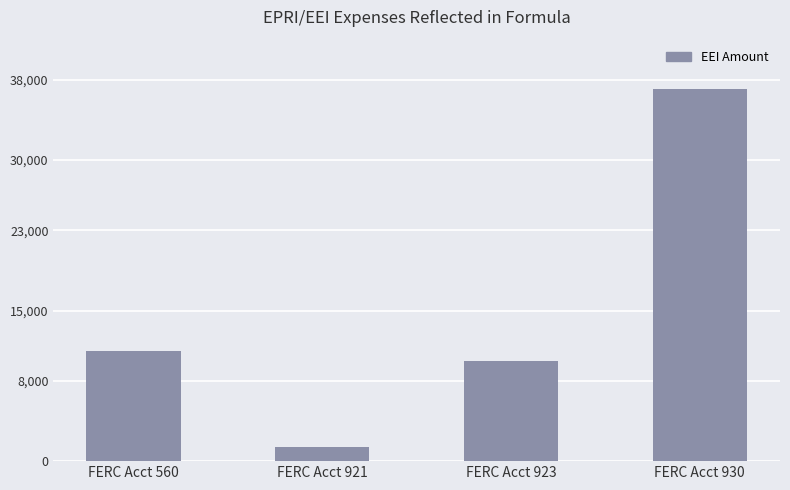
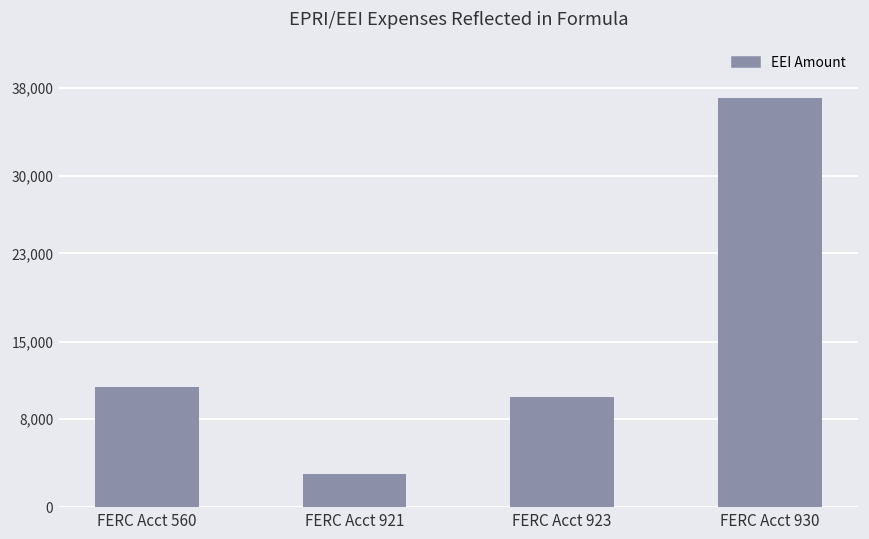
  {
    "FERC Acct 560": "10,900",
-   "FERC Acct 921": "1,400",
+   "FERC Acct 921": "3,000",
    "FERC Acct 923": "10,000",
    "FERC Acct 930": "37,100"
  }
